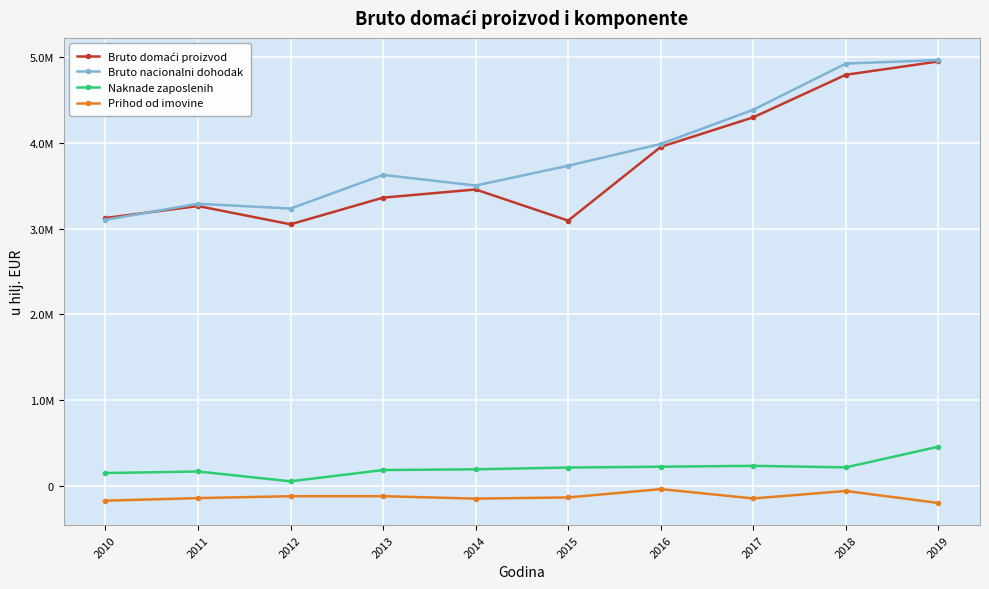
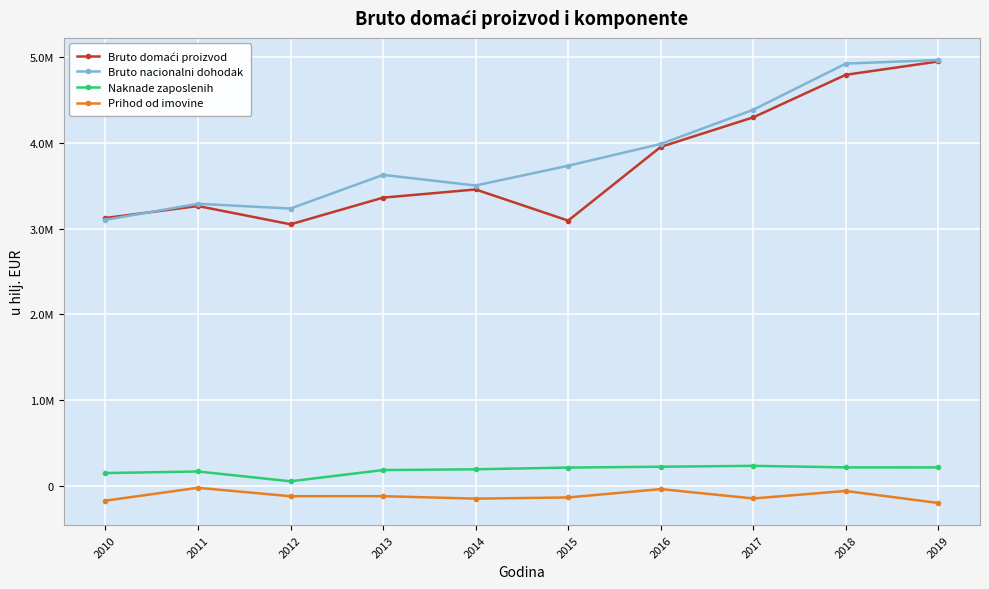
  {
    "Bruto domaći proizvod": {
      "2012": 3100000,
      "2013": 3400000,
      "2014": 3500000,
      "2015": 3100000,
      "2016": 4000000,
      "2017": 4300000,
      "2018": 4800000
    },
    "Bruto nacionalni dohodak": {
      "2012": 3200000,
      "2013": 3600000,
      "2014": 3500000,
      "2015": 3700000,
      "2016": 4000000,
      "2017": 4400000,
      "2018": 4900000
    },
    "Naknade zaposlenih": {
      "2010": 200000,
      "2011": 200000,
      "2012": 100000,
      "2013": 200000,
      "2014": 200000,
      "2015": 200000,
      "2016": 200000,
      "2017": 200000,
      "2018": 200000,
-     "2019": 500000
+     "2019": 200000
    },
    "Prihod od imovine": {
      "2010": -200000,
-     "2011": -100000,
+     "2011": 0,
      "2012": -100000,
      "2013": -100000,
      "2014": -100000,
      "2015": -100000,
      "2016": 0,
      "2017": -100000,
      "2018": -100000,
      "2019": -200000
    }
  }
